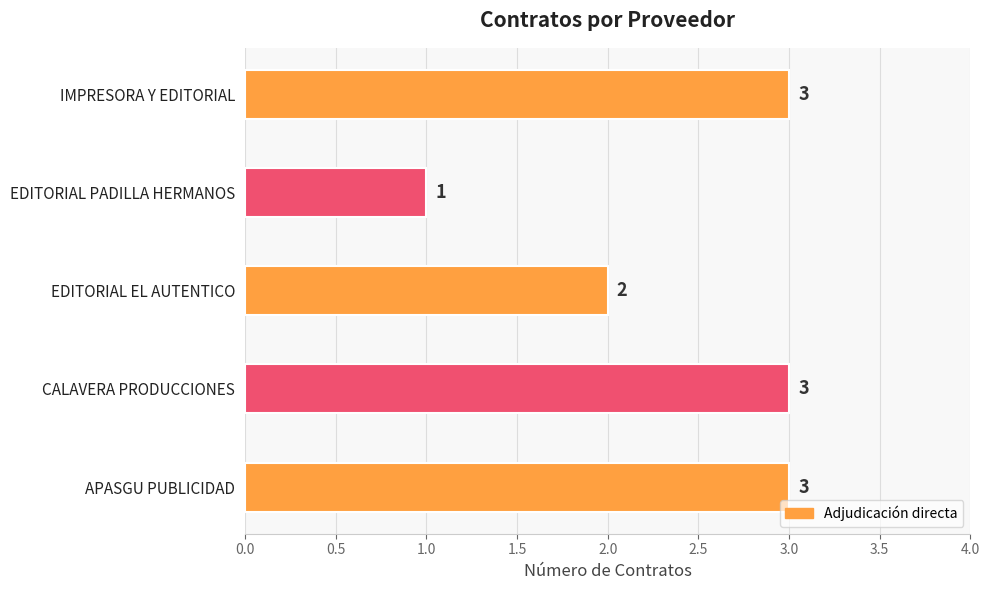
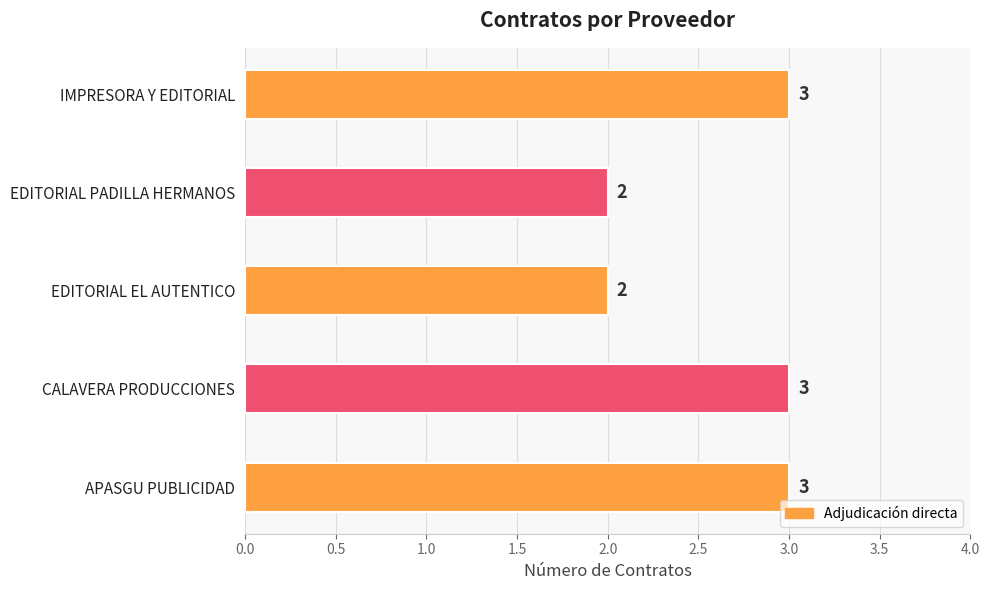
  {
    "IMPRESORA Y EDITORIAL": 3,
-   "EDITORIAL PADILLA HERMANOS": 1,
+   "EDITORIAL PADILLA HERMANOS": 2,
    "EDITORIAL EL AUTENTICO": 2,
    "CALAVERA PRODUCCIONES": 3,
    "APASGU PUBLICIDAD": 3
  }
